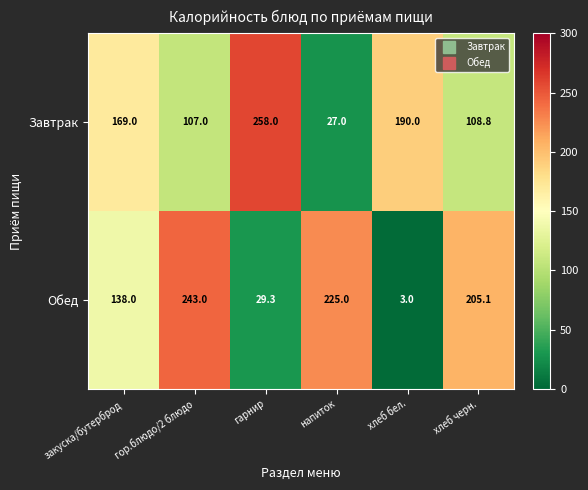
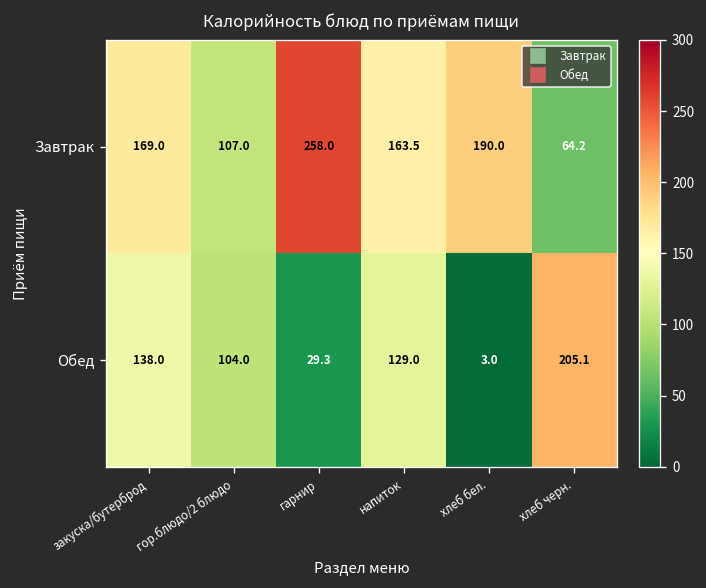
  {
    "Завтрак": {
      "закуска/бутерброд": 169.0,
      "гор.блюдо/2 блюдо": 107.0,
      "гарнир": 258.0,
-     "напиток": 27.0,
+     "напиток": 163.5,
      "хлеб бел.": 190.0,
-     "хлеб черн.": 108.8
+     "хлеб черн.": 64.2
    },
    "Обед": {
      "закуска/бутерброд": 138.0,
-     "гор.блюдо/2 блюдо": 243.0,
+     "гор.блюдо/2 блюдо": 104.0,
      "гарнир": 29.3,
-     "напиток": 225.0,
+     "напиток": 129.0,
      "хлеб бел.": 3.0,
      "хлеб черн.": 205.1
    }
  }
